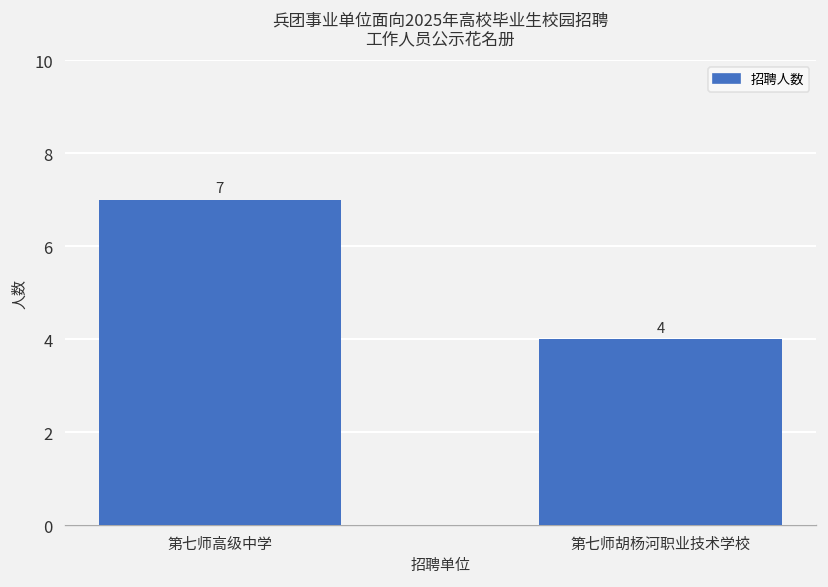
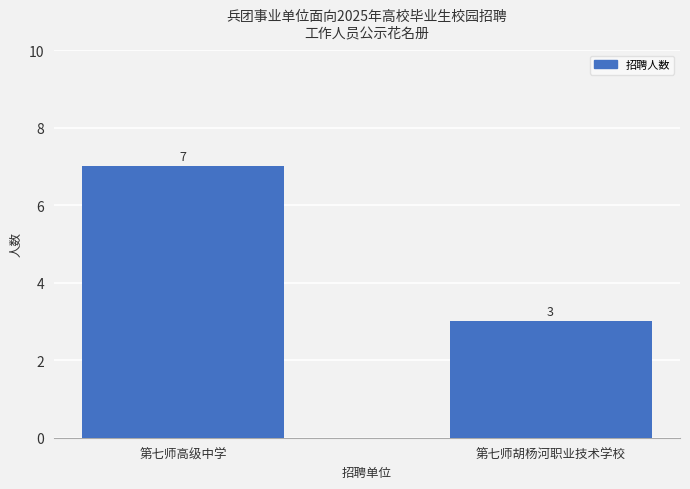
  {
    "第七师高级中学": 7,
-   "第七师胡杨河职业技术学校": 4
+   "第七师胡杨河职业技术学校": 3
  }
